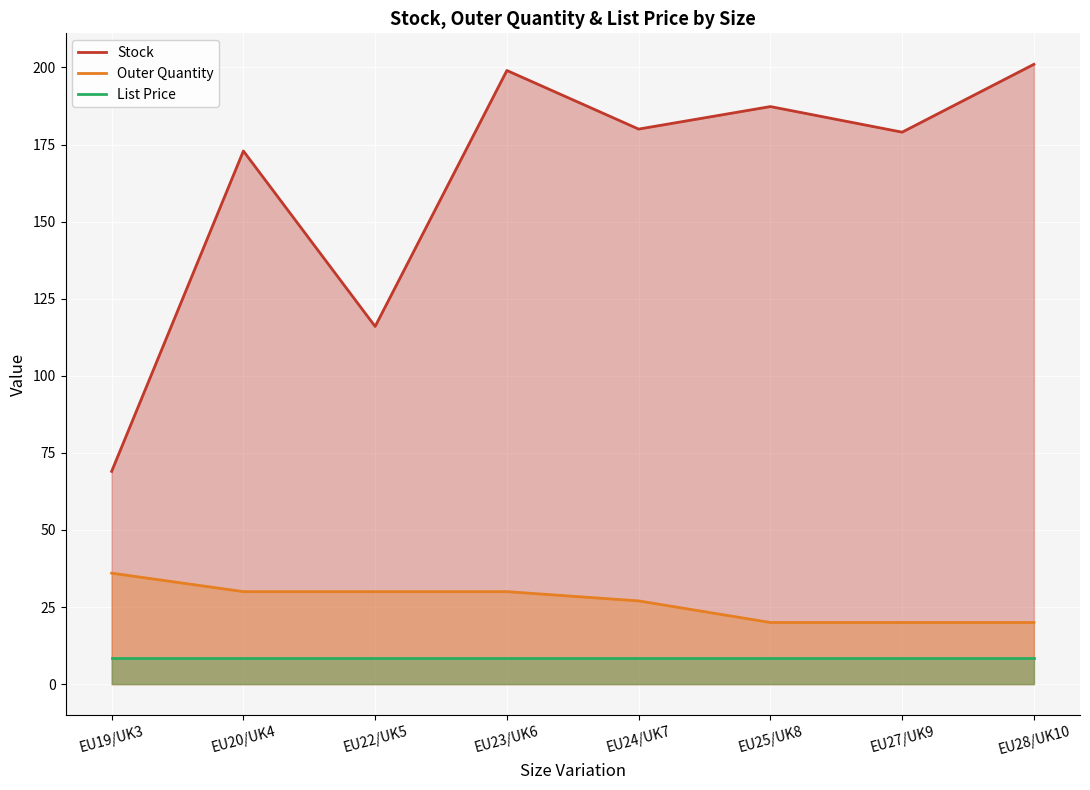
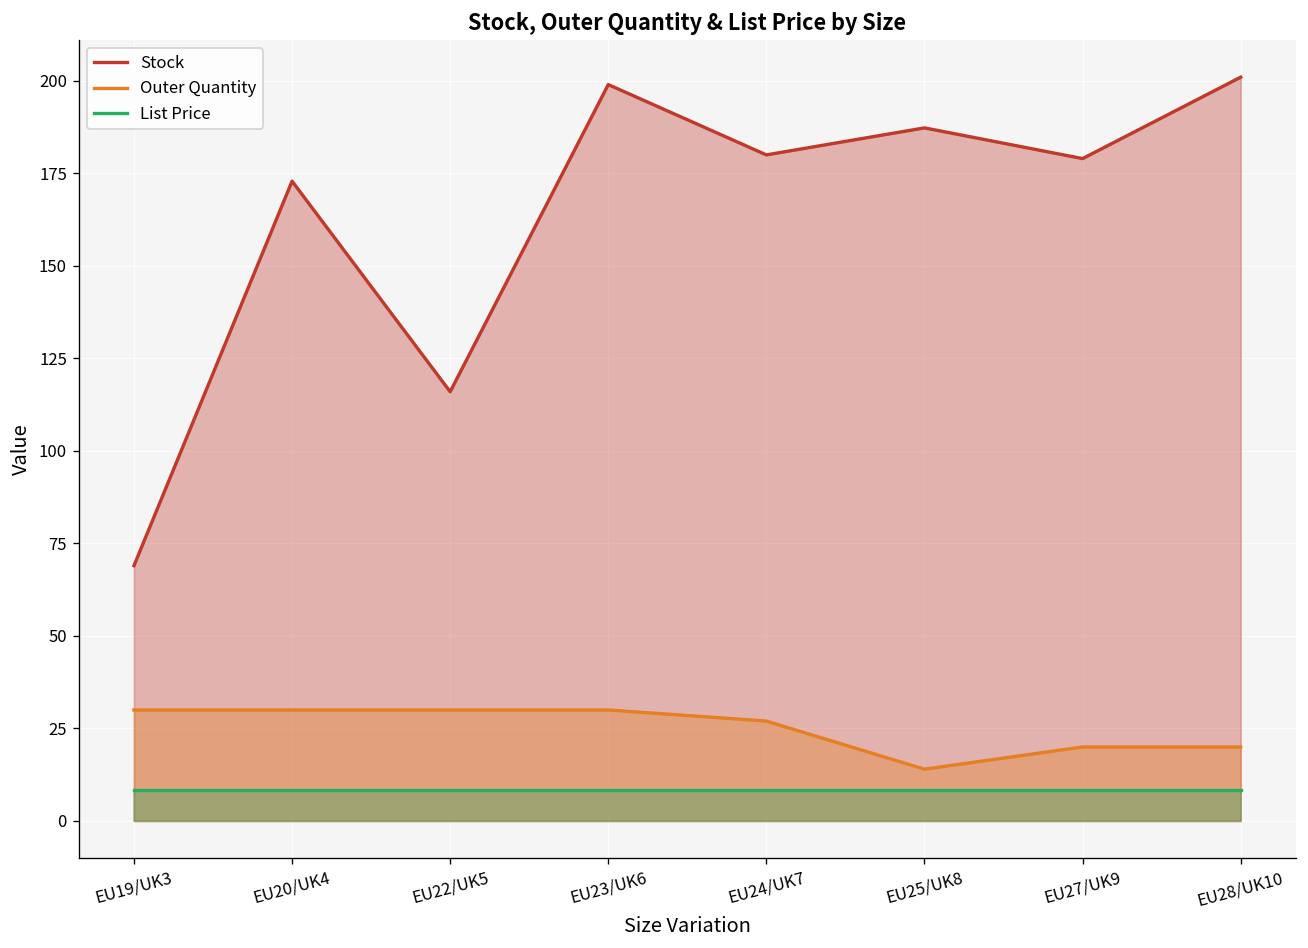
  {
    "Stock": {
      "EU19/UK3": 69,
      "EU20/UK4": 173,
      "EU22/UK5": 116,
      "EU23/UK6": 199,
      "EU24/UK7": 180,
      "EU25/UK8": 187,
      "EU27/UK9": 179,
      "EU28/UK10": 201
    },
    "Outer Quantity": {
-     "EU19/UK3": 36,
+     "EU19/UK3": 30,
      "EU20/UK4": 30,
      "EU22/UK5": 30,
      "EU23/UK6": 30,
      "EU24/UK7": 27,
-     "EU25/UK8": 20,
+     "EU25/UK8": 14,
      "EU27/UK9": 20,
      "EU28/UK10": 20
    },
    "List Price": {
      "EU19/UK3": 9,
      "EU20/UK4": 9,
      "EU22/UK5": 9,
      "EU23/UK6": 9,
      "EU24/UK7": 9,
      "EU25/UK8": 9,
      "EU27/UK9": 9,
      "EU28/UK10": 9
    }
  }
